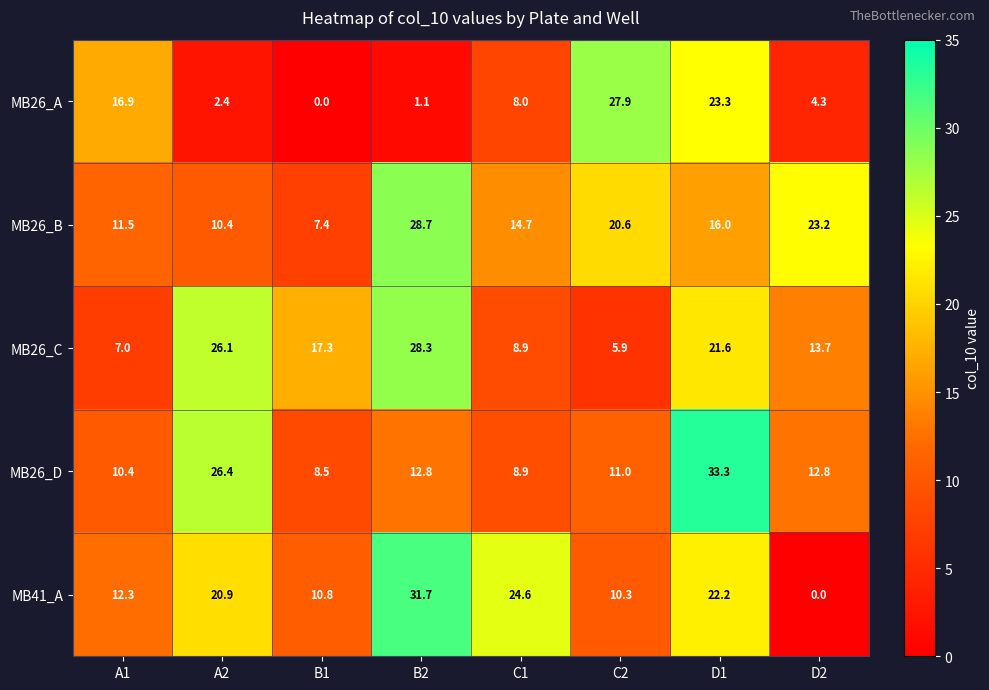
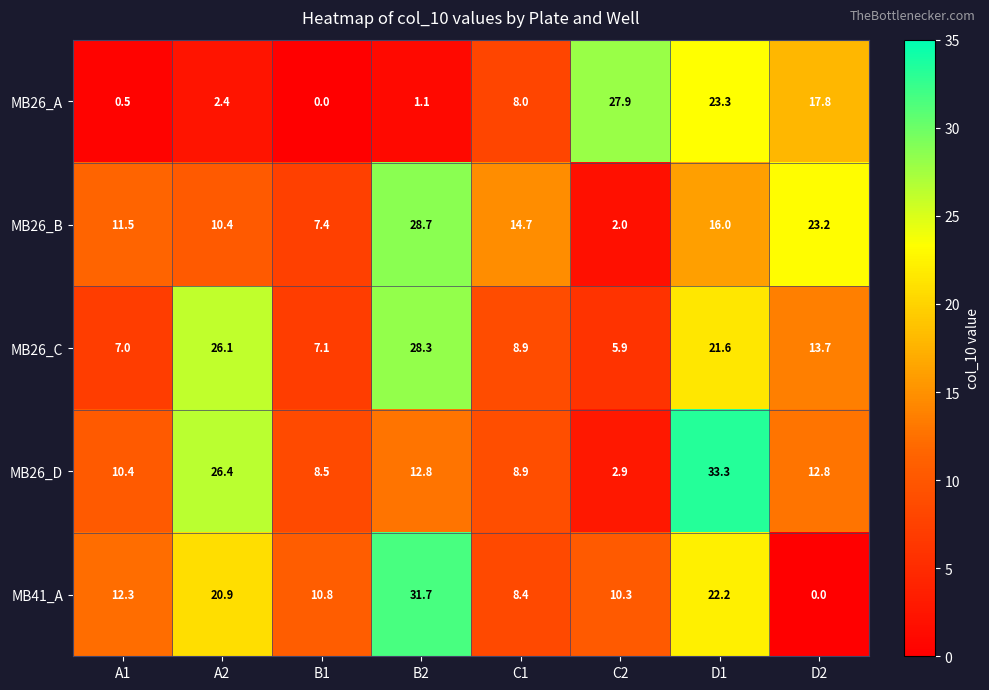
  {
    "MB26_A": {
-     "A1": 16.9,
+     "A1": 0.5,
      "A2": 2.4,
      "B1": 0.0,
      "B2": 1.1,
      "C1": 8.0,
      "C2": 27.9,
      "D1": 23.3,
-     "D2": 4.3
+     "D2": 17.8
    },
    "MB26_B": {
      "A1": 11.5,
      "A2": 10.4,
      "B1": 7.4,
      "B2": 28.7,
      "C1": 14.7,
-     "C2": 20.6,
+     "C2": 2.0,
      "D1": 16.0,
      "D2": 23.2
    },
    "MB26_C": {
      "A1": 7.0,
      "A2": 26.1,
-     "B1": 17.3,
+     "B1": 7.1,
      "B2": 28.3,
      "C1": 8.9,
      "C2": 5.9,
      "D1": 21.6,
      "D2": 13.7
    },
    "MB26_D": {
      "A1": 10.4,
      "A2": 26.4,
      "B1": 8.5,
      "B2": 12.8,
      "C1": 8.9,
-     "C2": 11.0,
+     "C2": 2.9,
      "D1": 33.3,
      "D2": 12.8
    },
    "MB41_A": {
      "A1": 12.3,
      "A2": 20.9,
      "B1": 10.8,
      "B2": 31.7,
-     "C1": 24.6,
+     "C1": 8.4,
      "C2": 10.3,
      "D1": 22.2,
      "D2": 0.0
    }
  }
